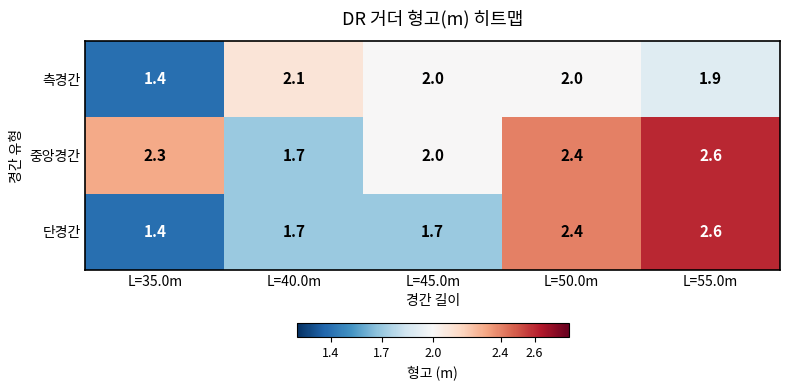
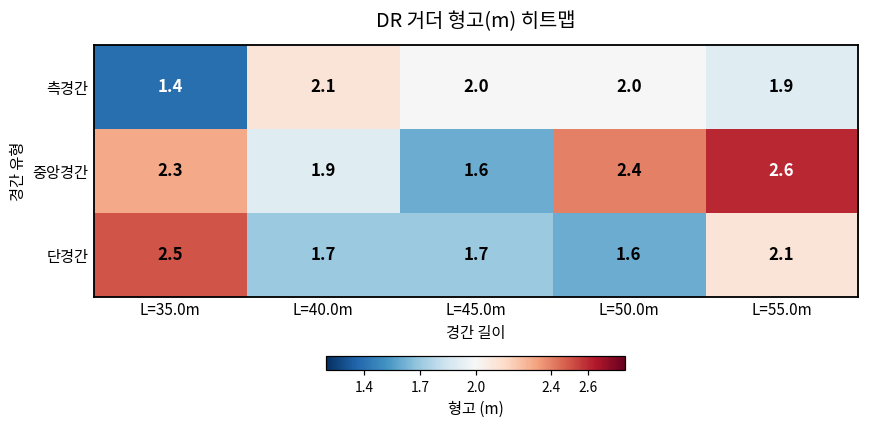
  {
    "측경간": {
      "L=35.0m": 1.4,
      "L=40.0m": 2.1,
      "L=45.0m": 2.0,
      "L=50.0m": 2.0,
      "L=55.0m": 1.9
    },
    "중앙경간": {
      "L=35.0m": 2.3,
-     "L=40.0m": 1.7,
-     "L=45.0m": 2.0,
+     "L=40.0m": 1.9,
+     "L=45.0m": 1.6,
      "L=50.0m": 2.4,
      "L=55.0m": 2.6
    },
    "단경간": {
-     "L=35.0m": 1.4,
+     "L=35.0m": 2.5,
      "L=40.0m": 1.7,
      "L=45.0m": 1.7,
-     "L=50.0m": 2.4,
-     "L=55.0m": 2.6
+     "L=50.0m": 1.6,
+     "L=55.0m": 2.1
    }
  }
